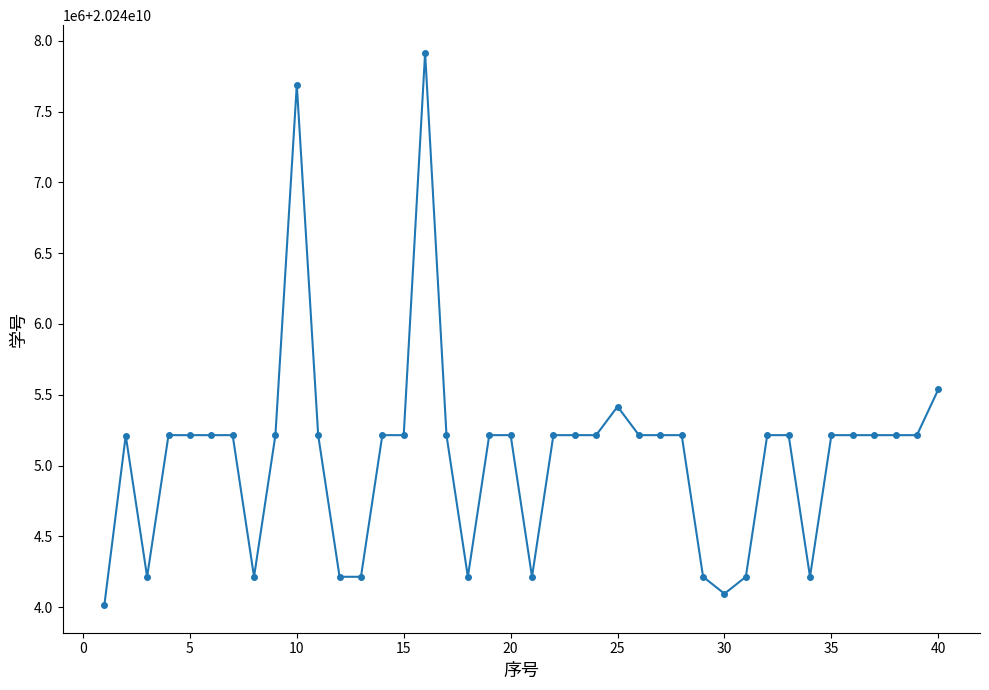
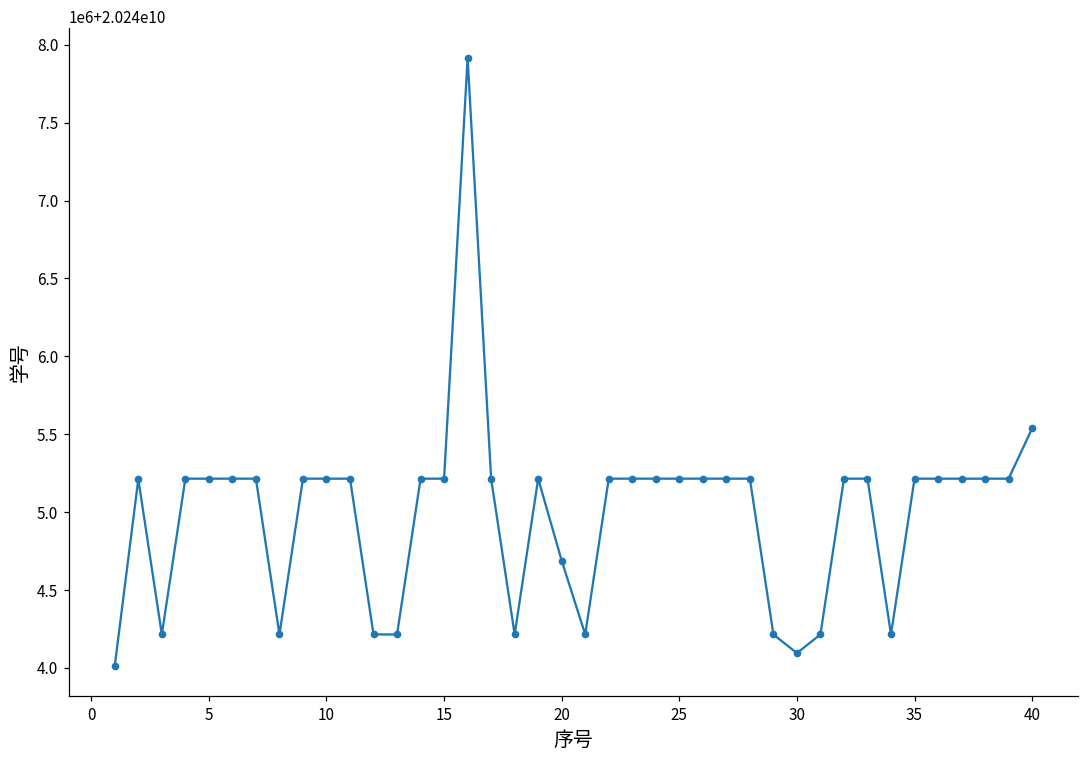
  {
    "5": 20245220000,
-   "10": 20247690000,
+   "10": 20245220000,
    "15": 20245220000,
-   "20": 20245220000,
-   "25": 20245420000,
+   "20": 20244690000,
+   "25": 20245220000,
    "30": 20244100000,
    "35": 20245220000,
    "40": 20245540000
  }
